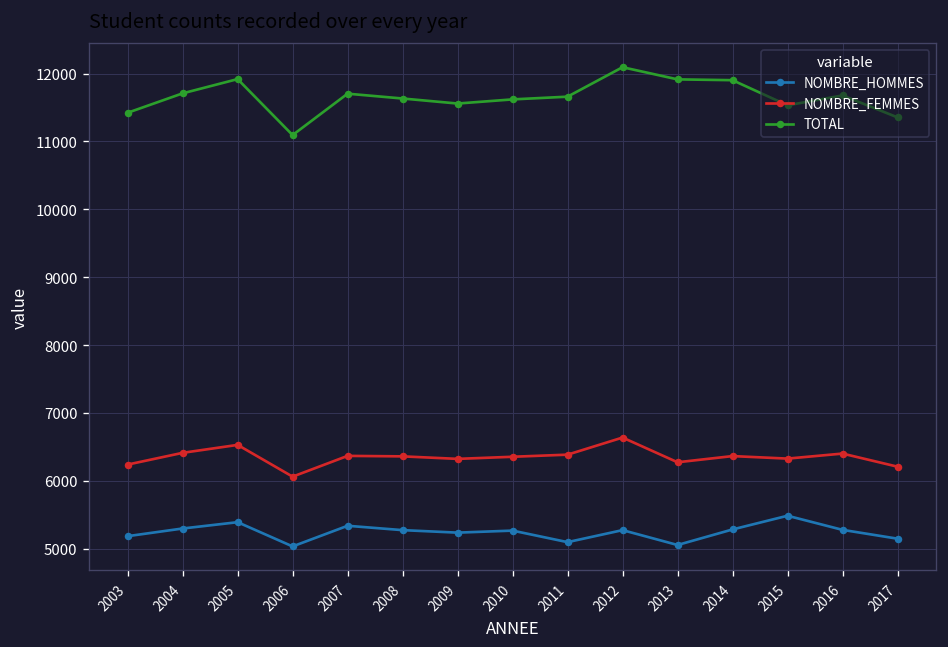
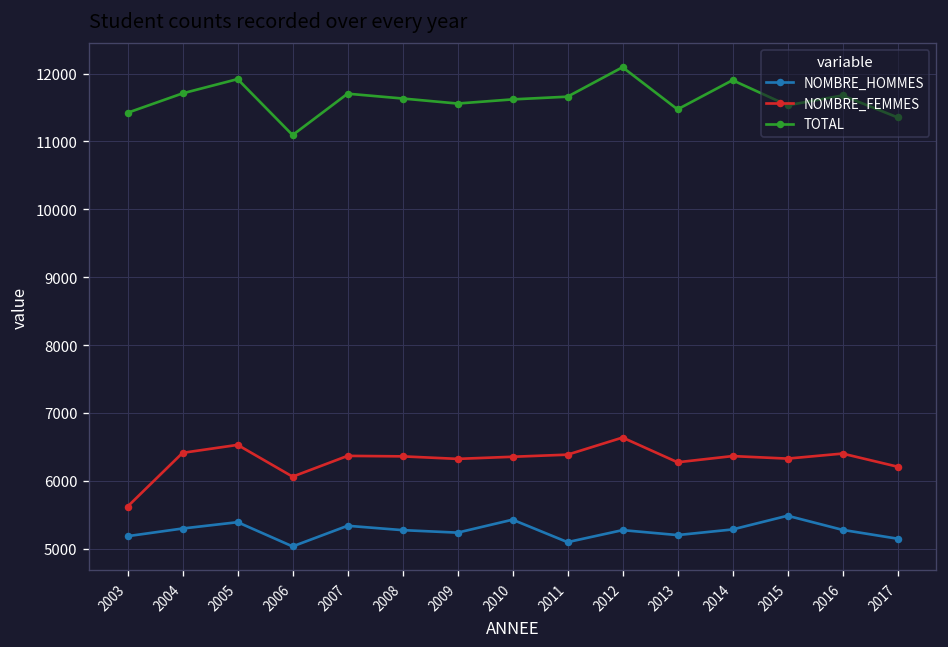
  {
    "NOMBRE_HOMMES": {
      "2003": 5200,
      "2004": 5300,
      "2005": 5400,
      "2006": 5000,
      "2007": 5300,
      "2008": 5300,
      "2009": 5200,
-     "2010": 5300,
+     "2010": 5400,
      "2011": 5100,
      "2012": 5300,
-     "2013": 5100,
+     "2013": 5200,
      "2014": 5300,
      "2015": 5500,
      "2016": 5300,
      "2017": 5100
    },
    "NOMBRE_FEMMES": {
-     "2003": 6200,
+     "2003": 5600,
      "2004": 6400,
      "2005": 6500,
      "2006": 6100,
      "2007": 6400,
      "2008": 6400,
      "2009": 6300,
      "2010": 6400,
      "2011": 6400,
      "2012": 6600,
      "2013": 6300,
      "2014": 6400,
      "2015": 6300,
      "2016": 6400,
      "2017": 6200
    },
    "TOTAL": {
      "2003": 11400,
      "2004": 11700,
      "2005": 11900,
      "2006": 11100,
      "2007": 11700,
      "2008": 11600,
      "2009": 11600,
      "2010": 11600,
      "2011": 11700,
      "2012": 12100,
-     "2013": 11900,
+     "2013": 11500,
      "2014": 11900
    }
  }
